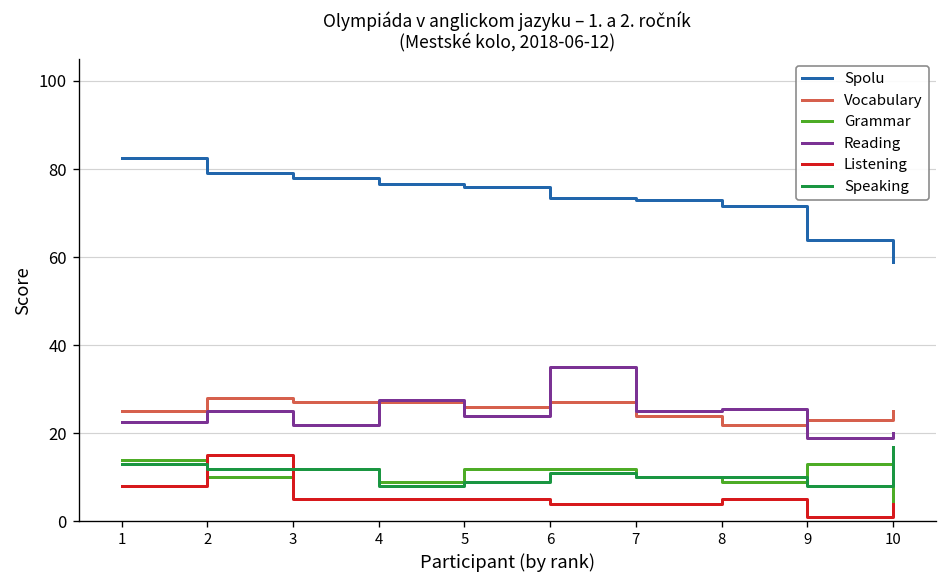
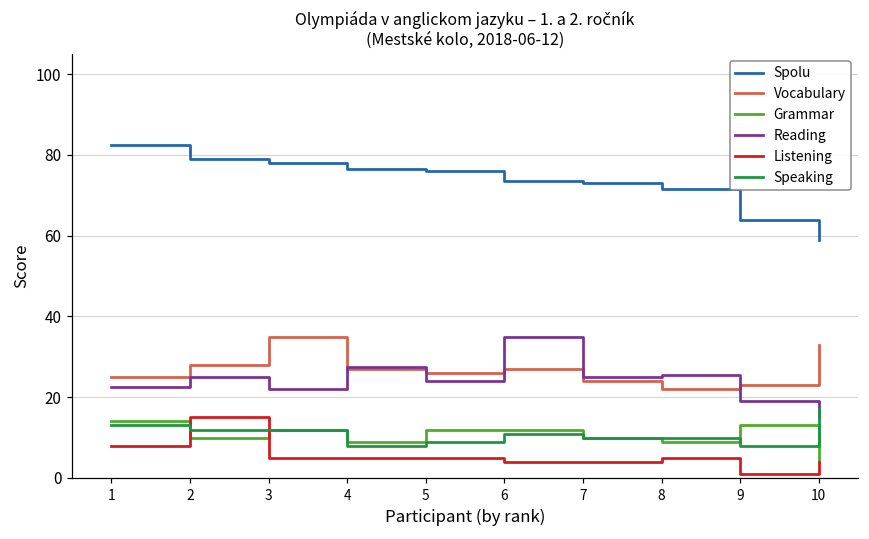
  {
    "Spolu": {
      "1": 83,
      "2": 79,
      "3": 78,
      "4": 77,
      "5": 76,
      "6": 74,
      "7": 73,
      "8": 72,
      "9": 64,
      "10": 59
    },
    "Vocabulary": {
      "1": 25,
      "2": 28,
-     "3": 27,
+     "3": 35,
      "5": 26,
      "6": 27,
      "7": 24,
      "8": 22,
      "9": 23,
-     "10": 25
+     "10": 33
    },
    "Grammar": {
      "1": 14,
      "2": 10,
      "4": 9,
      "5": 12,
      "6": 12,
      "8": 9,
      "9": 13
    },
    "Reading": {
      "1": 23,
      "2": 25,
      "3": 22,
      "5": 24,
      "6": 35,
      "7": 25,
      "8": 26,
      "9": 19,
-     "10": 20
+     "10": 15
    },
    "Listening": {
      "1": 8,
      "2": 15,
      "3": 5,
      "4": 5,
      "5": 5,
      "6": 4,
      "7": 4,
      "8": 5,
      "9": 1
    },
    "Speaking": {
      "1": 13,
      "2": 12,
      "4": 8,
      "5": 9,
      "6": 11,
      "8": 10,
      "9": 8,
      "10": 17
    }
  }
